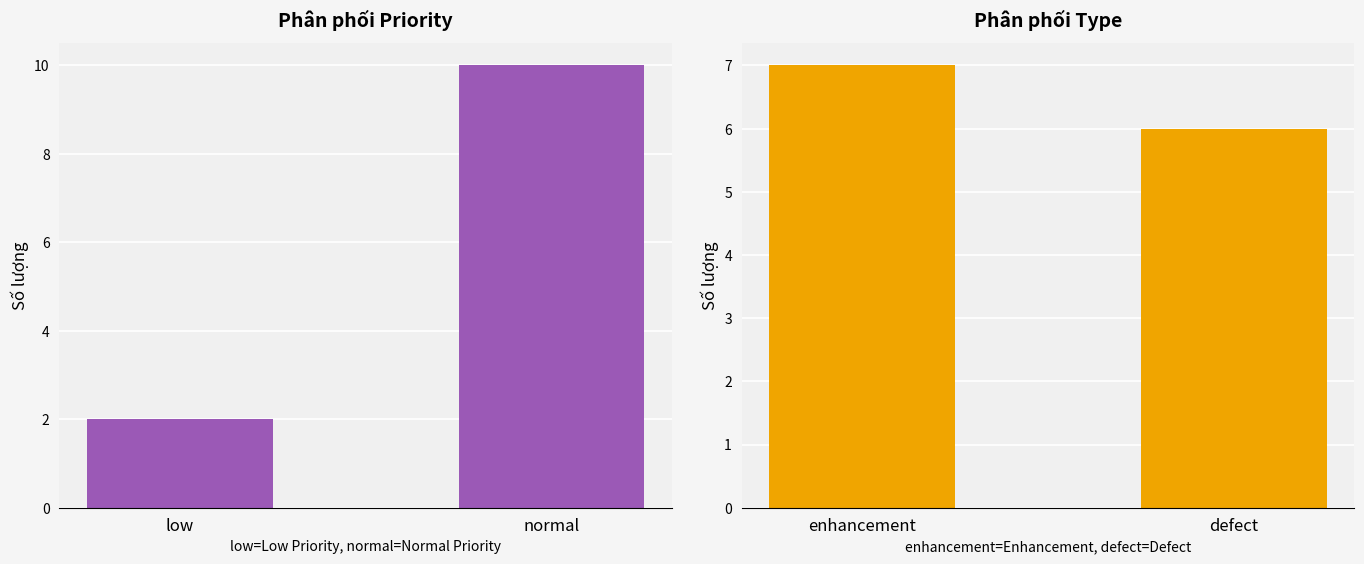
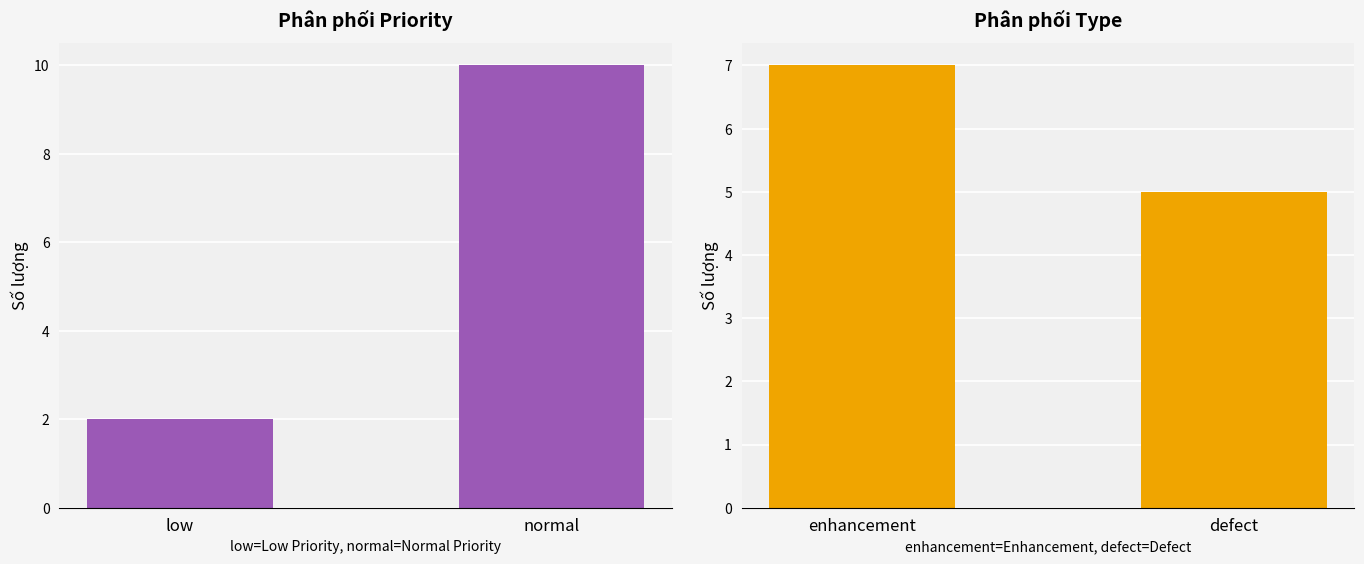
  {
    "Phân phối Priority": {
      "low": 2.0,
      "normal": 10.0
    },
    "Phân phối Type": {
      "enhancement": 7,
-     "defect": 6
+     "defect": 5
    }
  }
